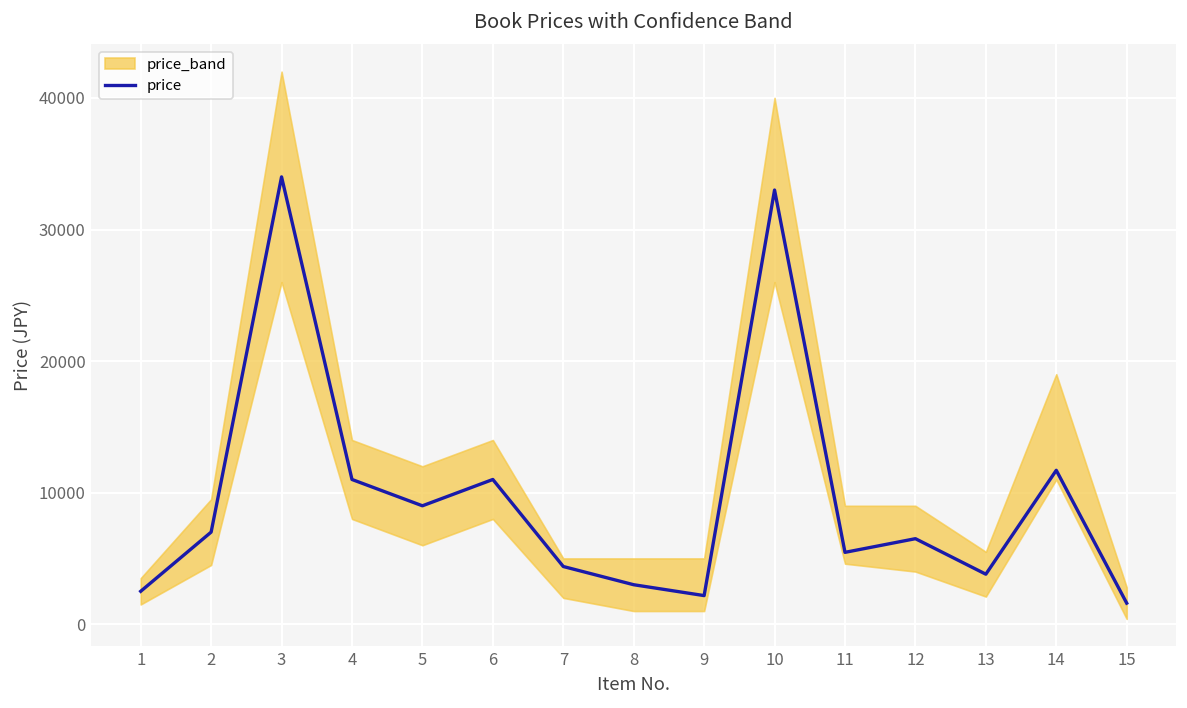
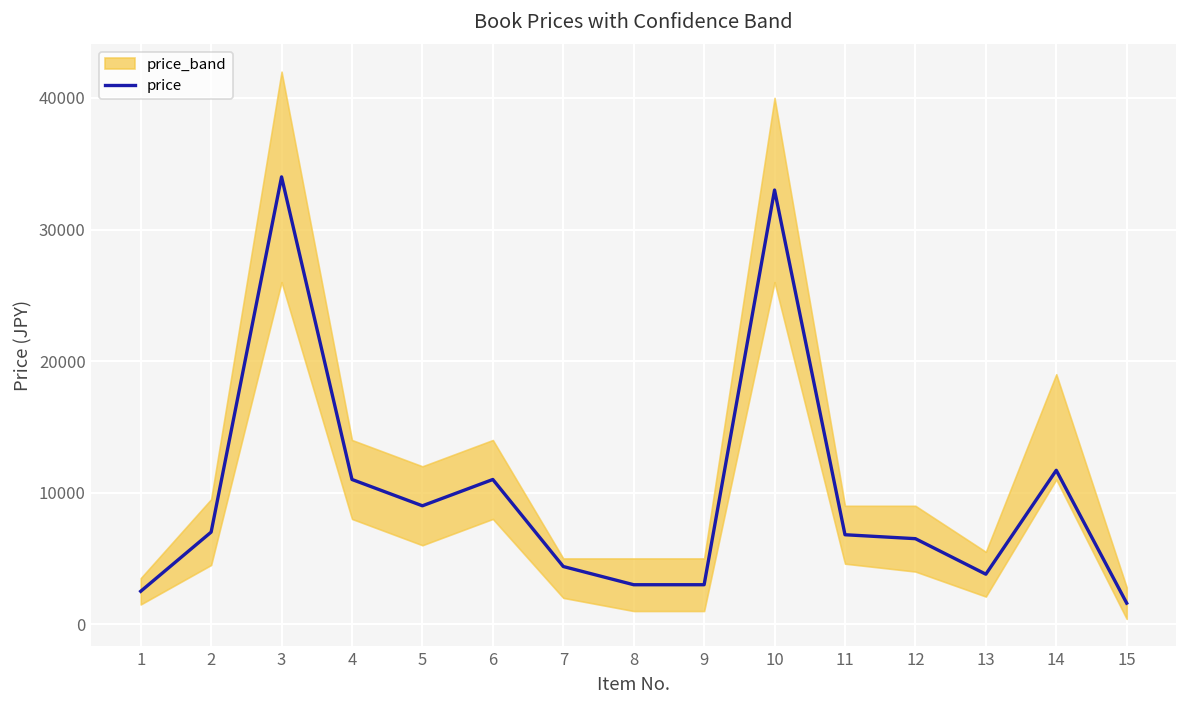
  {
    "price": {
      "1": 2500,
      "2": 7000,
      "3": 34000,
      "4": 11000,
      "5": 9000,
      "6": 11000,
      "7": 4400,
      "8": 3000,
-     "9": 2200,
+     "9": 3000,
      "10": 33000,
-     "11": 5500,
+     "11": 6800,
      "12": 6500,
      "13": 3800,
      "14": 11700,
      "15": 1600
    }
  }
